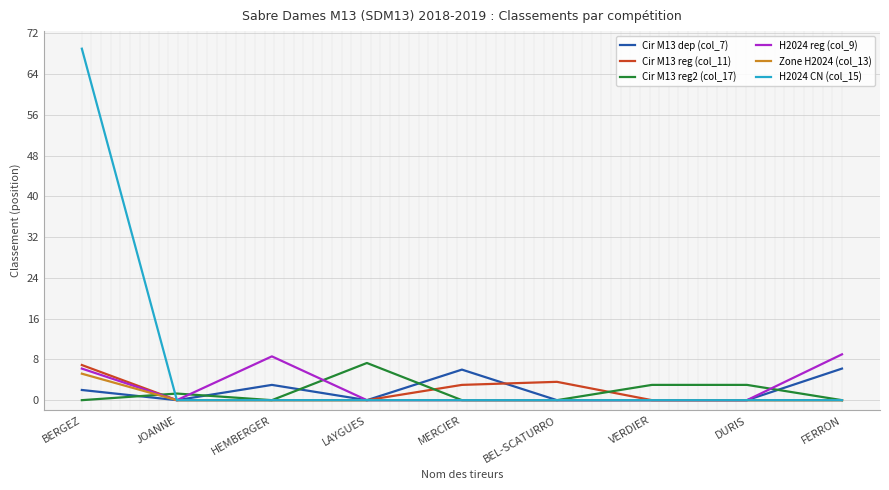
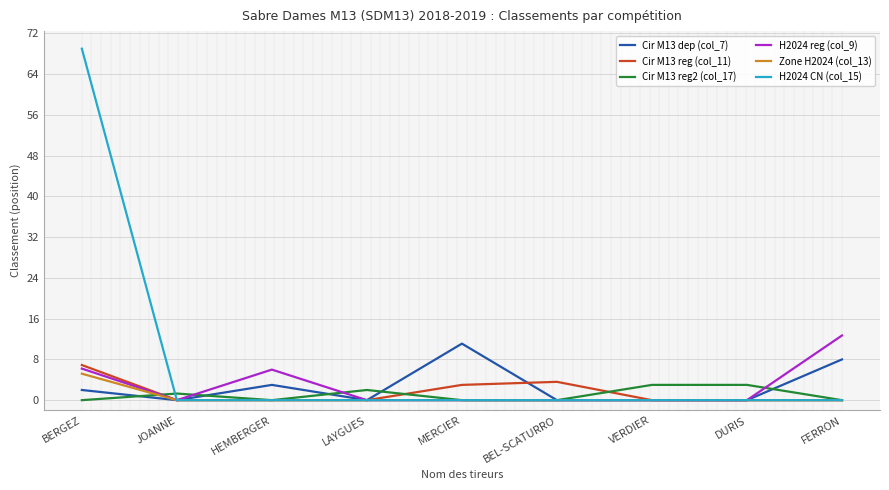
  {
    "Cir M13 dep (col_7)": {
      "BERGEZ": 2,
      "HEMBERGER": 3,
-     "MERCIER": 6,
-     "FERRON": 6
+     "MERCIER": 11,
+     "FERRON": 8
    },
    "Cir M13 reg (col_11)": {
      "BERGEZ": 7,
      "MERCIER": 3,
      "BEL-SCATURRO": 4
    },
    "Cir M13 reg2 (col_17)": {
      "BERGEZ": 0,
      "JOANNE": 1,
-     "LAYGUES": 7,
+     "LAYGUES": 2,
      "VERDIER": 3,
      "DURIS": 3
    },
    "H2024 reg (col_9)": {
      "BERGEZ": 6,
-     "HEMBERGER": 9,
-     "FERRON": 9
+     "HEMBERGER": 6,
+     "FERRON": 13
    },
    "Zone H2024 (col_13)": {
      "BERGEZ": 5
    },
    "H2024 CN (col_15)": {
      "BERGEZ": 69
    }
  }
